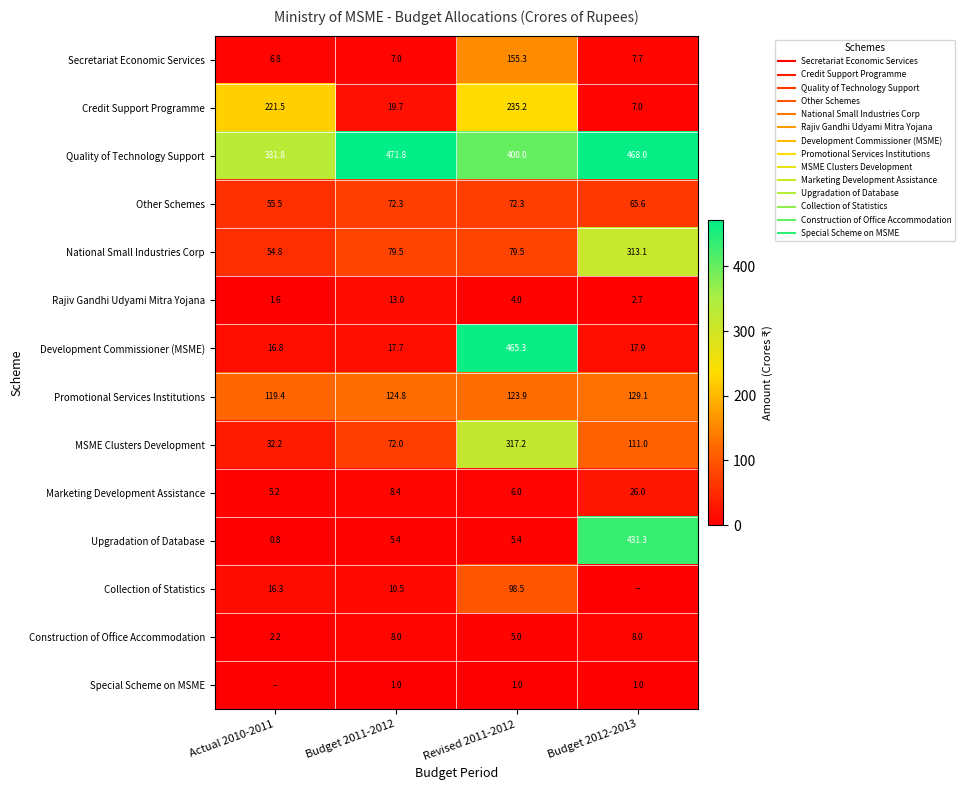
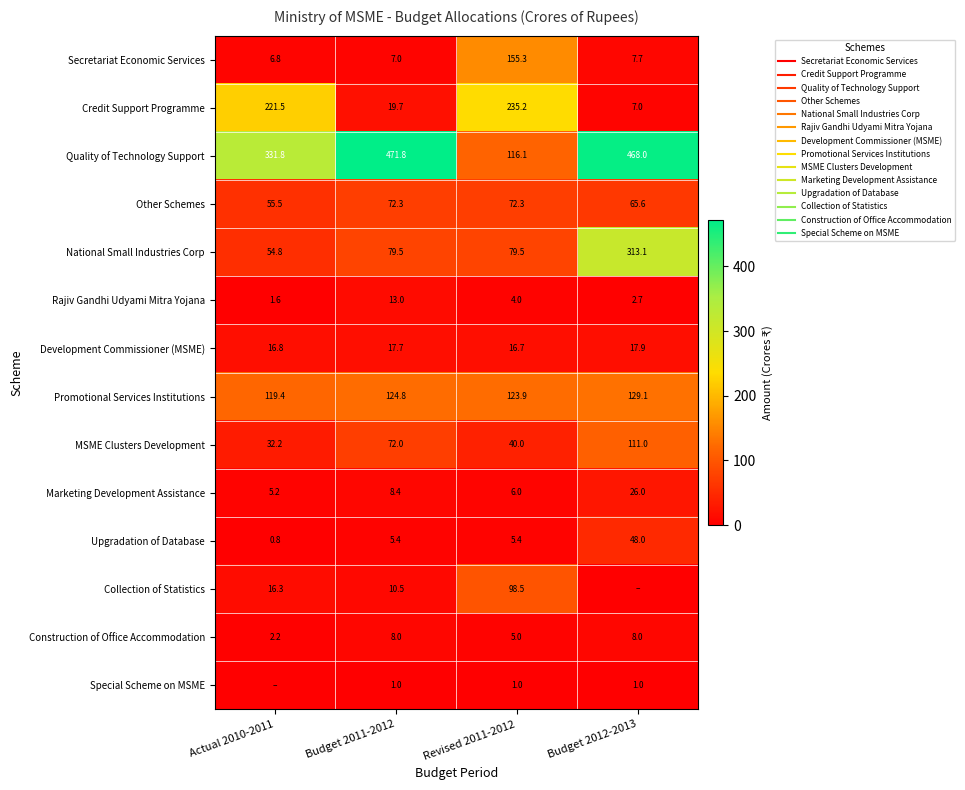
  {
    "Secretariat Economic Services": {
      "Actual 2010-2011": 6.8,
      "Budget 2011-2012": 7.0,
      "Revised 2011-2012": 155.3,
      "Budget 2012-2013": 7.7
    },
    "Credit Support Programme": {
      "Actual 2010-2011": 221.5,
      "Budget 2011-2012": 19.7,
      "Revised 2011-2012": 235.2,
      "Budget 2012-2013": 7.0
    },
    "Quality of Technology Support": {
      "Actual 2010-2011": 331.8,
      "Budget 2011-2012": 471.8,
-     "Revised 2011-2012": 400.0,
+     "Revised 2011-2012": 116.1,
      "Budget 2012-2013": 468.0
    },
    "Other Schemes": {
      "Actual 2010-2011": 55.5,
      "Budget 2011-2012": 72.3,
      "Revised 2011-2012": 72.3,
      "Budget 2012-2013": 65.6
    },
    "National Small Industries Corp": {
      "Actual 2010-2011": 54.8,
      "Budget 2011-2012": 79.5,
      "Revised 2011-2012": 79.5,
      "Budget 2012-2013": 313.1
    },
    "Rajiv Gandhi Udyami Mitra Yojana": {
      "Actual 2010-2011": 1.6,
      "Budget 2011-2012": 13.0,
      "Revised 2011-2012": 4.0,
      "Budget 2012-2013": 2.7
    },
    "Development Commissioner (MSME)": {
      "Actual 2010-2011": 16.8,
      "Budget 2011-2012": 17.7,
-     "Revised 2011-2012": 465.3,
+     "Revised 2011-2012": 16.7,
      "Budget 2012-2013": 17.9
    },
    "Promotional Services Institutions": {
      "Actual 2010-2011": 119.4,
      "Budget 2011-2012": 124.8,
      "Revised 2011-2012": 123.9,
      "Budget 2012-2013": 129.1
    },
    "MSME Clusters Development": {
      "Actual 2010-2011": 32.2,
      "Budget 2011-2012": 72.0,
-     "Revised 2011-2012": 317.2,
+     "Revised 2011-2012": 40.0,
      "Budget 2012-2013": 111.0
    },
    "Marketing Development Assistance": {
      "Actual 2010-2011": 5.2,
      "Budget 2011-2012": 8.4,
      "Revised 2011-2012": 6.0,
      "Budget 2012-2013": 26.0
    },
    "Upgradation of Database": {
      "Actual 2010-2011": 0.8,
      "Budget 2011-2012": 5.4,
      "Revised 2011-2012": 5.4,
-     "Budget 2012-2013": 431.3
+     "Budget 2012-2013": 48.0
    },
    "Collection of Statistics": {
      "Actual 2010-2011": 16.3,
      "Budget 2011-2012": 10.5,
      "Revised 2011-2012": 98.5
    },
    "Construction of Office Accommodation": {
      "Actual 2010-2011": 2.2,
      "Budget 2011-2012": 8.0,
      "Revised 2011-2012": 5.0,
      "Budget 2012-2013": 8.0
    },
    "Special Scheme on MSME": {
      "Budget 2011-2012": 1.0,
      "Revised 2011-2012": 1.0,
      "Budget 2012-2013": 1.0
    }
  }
